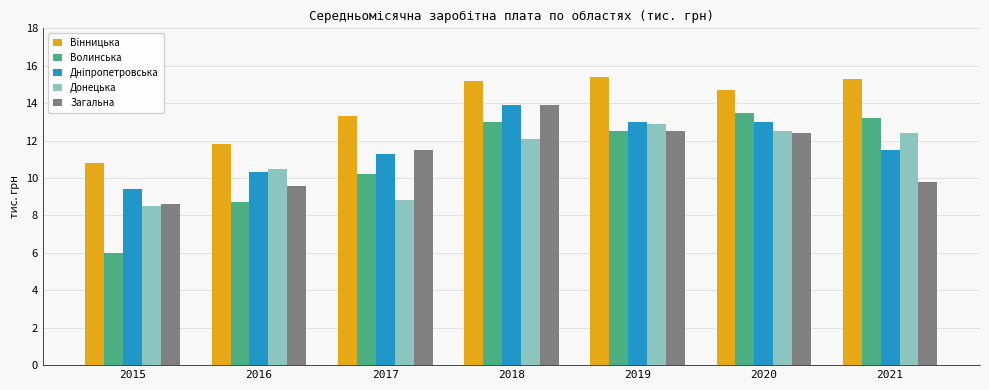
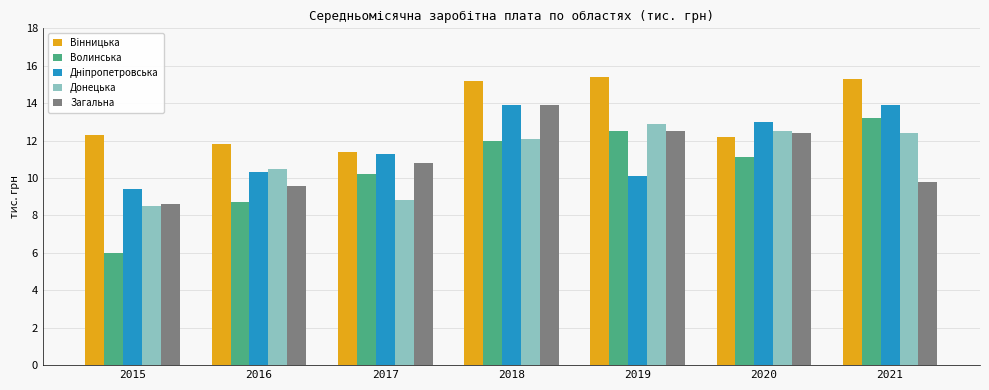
  {
    "Вінницька": {
-     "2015": 10.8,
+     "2015": 12.3,
      "2016": 11.8,
-     "2017": 13.3,
+     "2017": 11.4,
      "2018": 15.2,
      "2019": 15.4,
-     "2020": 14.7,
+     "2020": 12.2,
      "2021": 15.3
    },
    "Волинська": {
      "2015": 6.0,
      "2016": 8.7,
      "2017": 10.2,
-     "2018": 13,
+     "2018": 12,
      "2019": 12.5,
-     "2020": 13.5,
+     "2020": 11.1,
      "2021": 13.2
    },
    "Дніпропетровська": {
      "2015": 9.4,
      "2016": 10.3,
      "2017": 11.3,
      "2018": 13.9,
-     "2019": 13.0,
+     "2019": 10.1,
      "2020": 13.0,
-     "2021": 11.5
+     "2021": 13.9
    },
    "Донецька": {
      "2015": 8.5,
      "2016": 10.5,
      "2017": 8.8,
      "2018": 12.1,
      "2019": 12.9,
      "2020": 12.5,
      "2021": 12.4
    },
    "Загальна": {
      "2015": 8.6,
      "2016": 9.6,
-     "2017": 11.5,
+     "2017": 10.8,
      "2018": 13.9,
      "2019": 12.5,
      "2020": 12.4,
      "2021": 9.8
    }
  }
